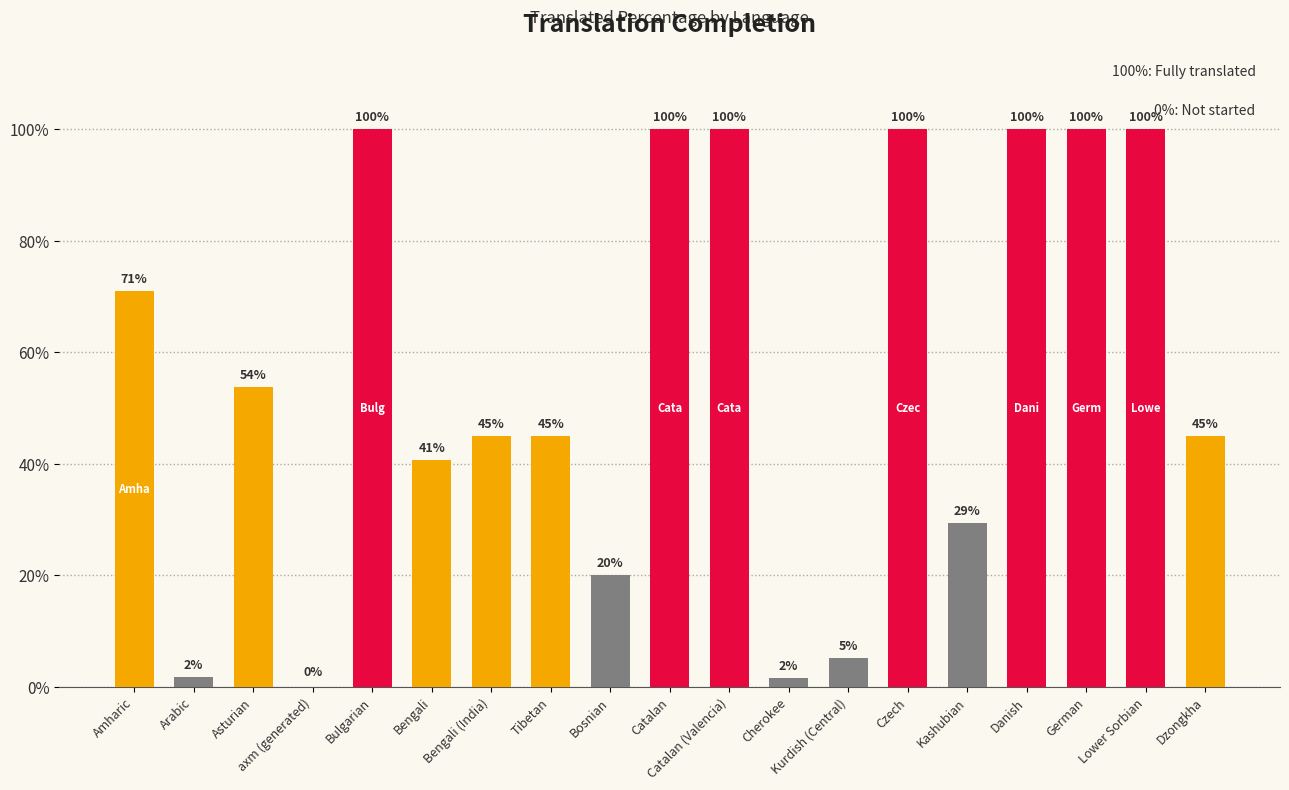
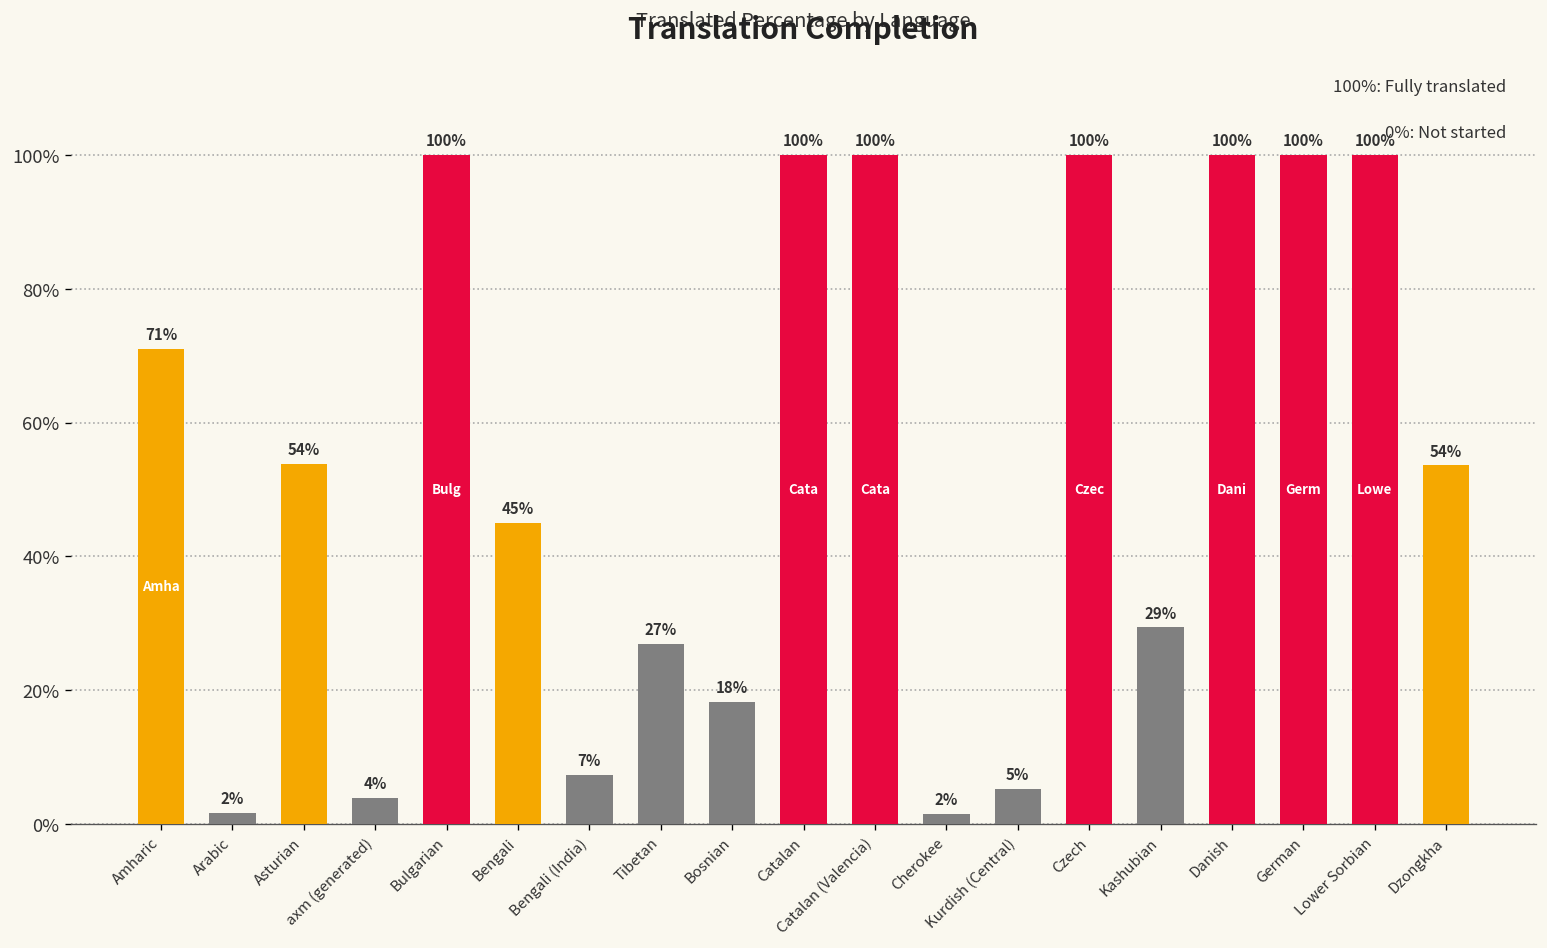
  {
    "Amharic": "71%",
    "Arabic": "2%",
    "Asturian": "54%",
-   "axm (generated)": "0%",
+   "axm (generated)": "4%",
    "Bulgarian": "100%",
-   "Bengali": "41%",
-   "Bengali (India)": "45%",
-   "Tibetan": "45%",
-   "Bosnian": "20%",
+   "Bengali": "45%",
+   "Bengali (India)": "7%",
+   "Tibetan": "27%",
+   "Bosnian": "18%",
    "Catalan": "100%",
    "Catalan (Valencia)": "100%",
    "Cherokee": "2%",
    "Kurdish (Central)": "5%",
    "Czech": "100%",
    "Kashubian": "29%",
    "Danish": "100%",
    "German": "100%",
    "Lower Sorbian": "100%",
-   "Dzongkha": "45%"
+   "Dzongkha": "54%"
  }
